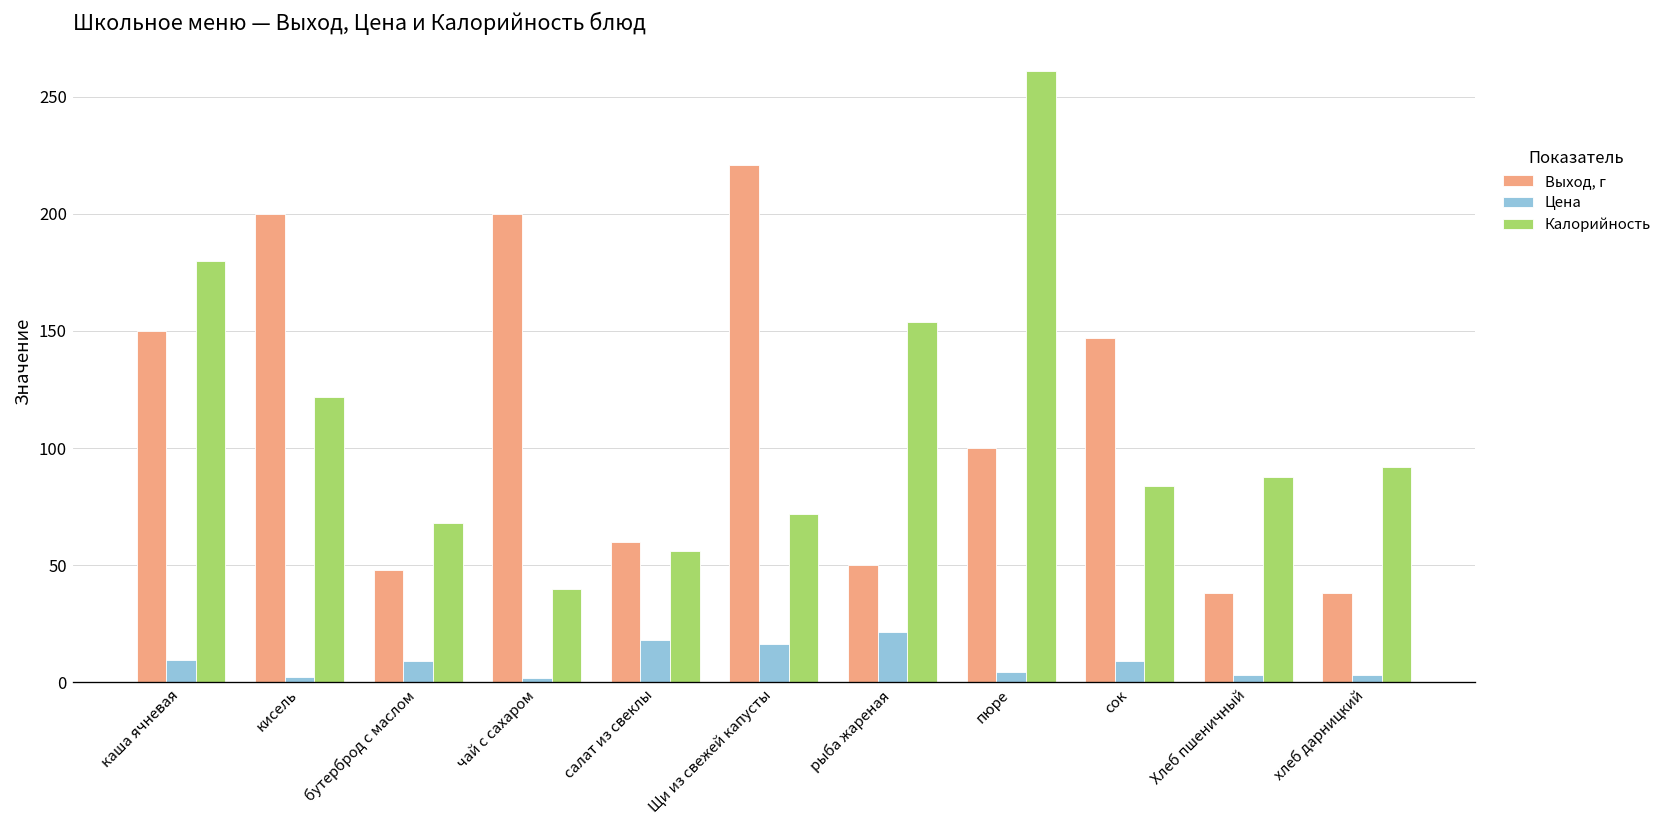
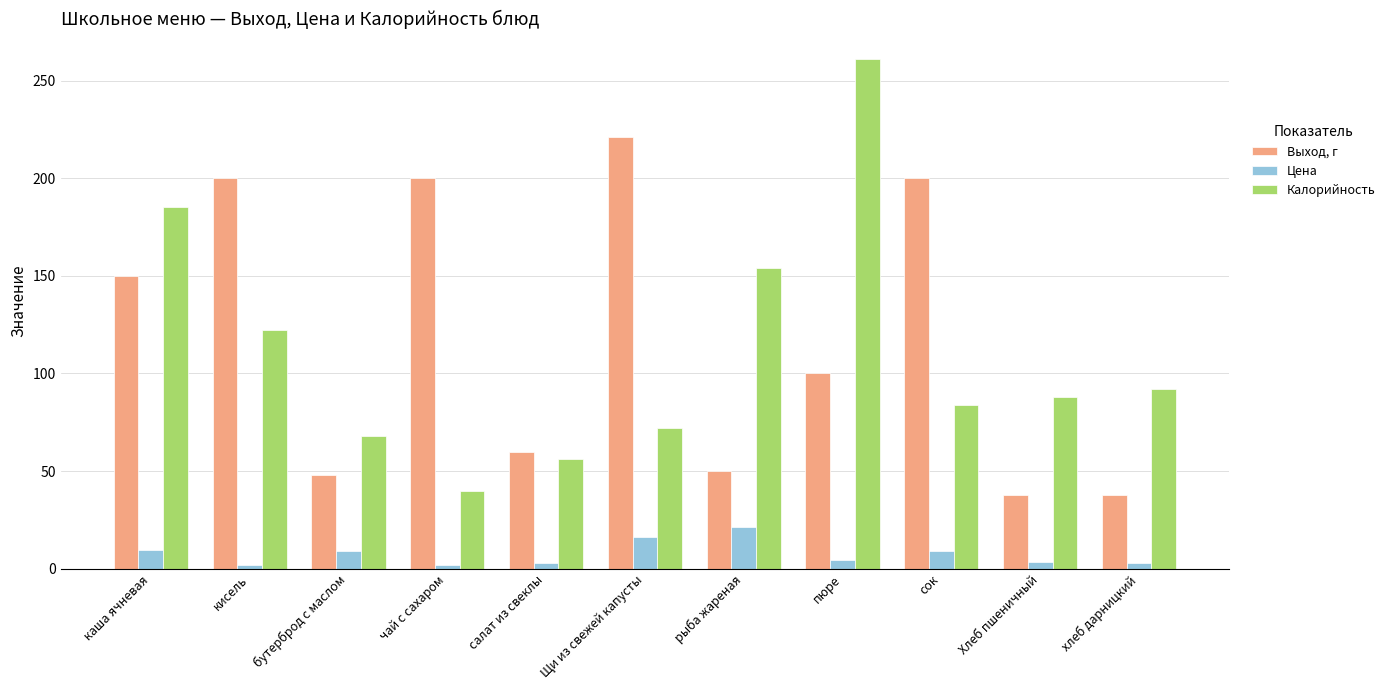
  {
    "Выход, г": {
      "каша ячневая": 150,
      "кисель": 200,
      "бутерброд с маслом": 48,
      "чай с сахаром": 200,
      "салат из свеклы": 60,
      "Щи из свежей капусты": 221,
      "рыба жареная": 50,
      "пюре": 100,
-     "сок": 147,
+     "сок": 200,
      "Хлеб пшеничный": 38,
      "хлеб дарницкий": 38
    },
    "Цена": {
      "каша ячневая": 10,
      "кисель": 2,
      "бутерброд с маслом": 9,
      "чай с сахаром": 2,
-     "салат из свеклы": 18,
+     "салат из свеклы": 3,
      "Щи из свежей капусты": 16,
      "рыба жареная": 21,
      "пюре": 5,
      "сок": 9,
      "Хлеб пшеничный": 3,
      "хлеб дарницкий": 3
    },
    "Калорийность": {
-     "каша ячневая": 180,
+     "каша ячневая": 185,
      "кисель": 122,
      "бутерброд с маслом": 68,
      "чай с сахаром": 40,
      "салат из свеклы": 56,
      "Щи из свежей капусты": 72,
      "рыба жареная": 154,
      "пюре": 261,
      "сок": 84,
      "Хлеб пшеничный": 88,
      "хлеб дарницкий": 92
    }
  }
